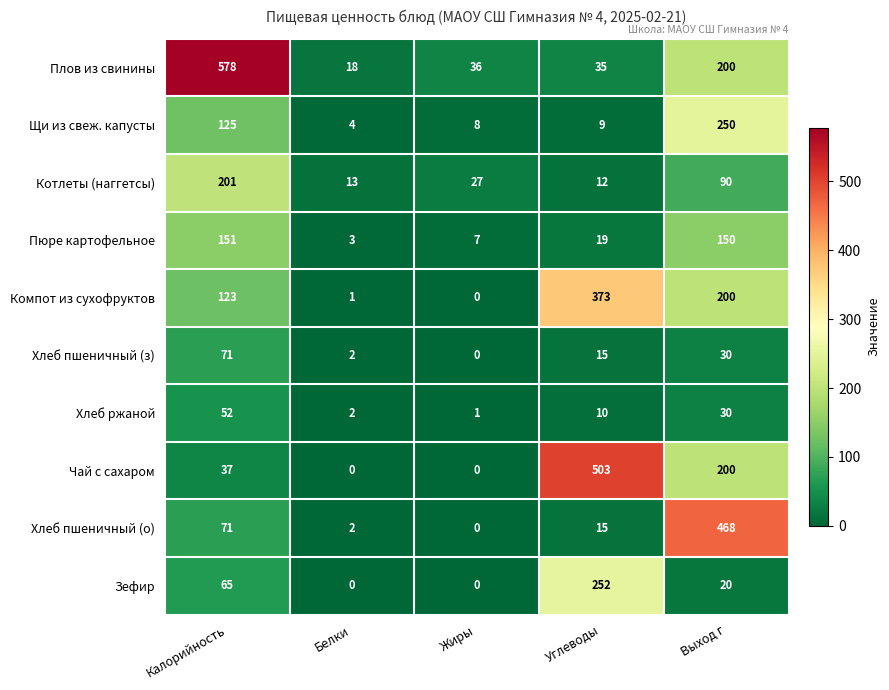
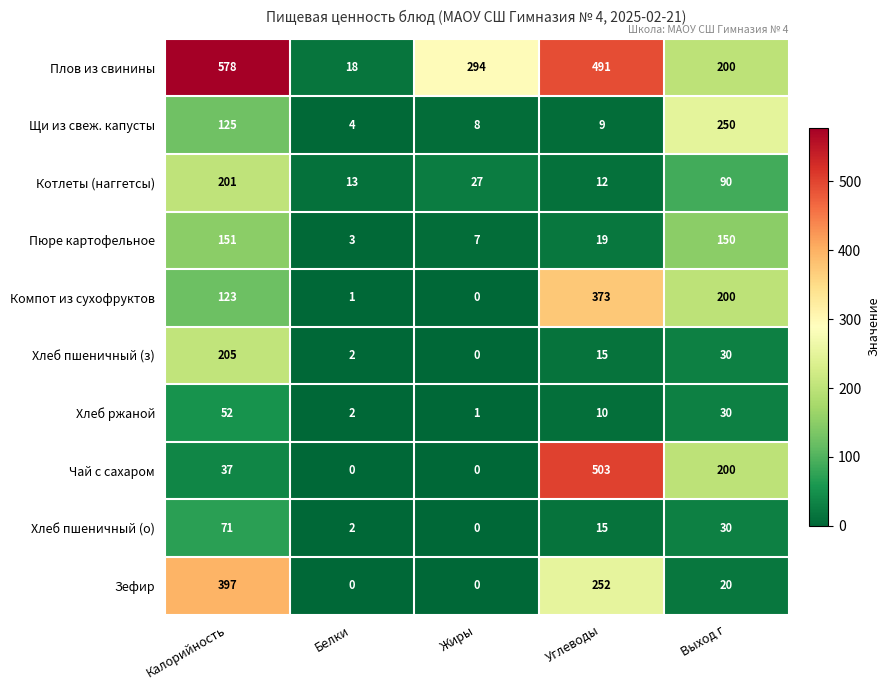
  {
    "Плов из свинины": {
      "Калорийность": 578,
      "Белки": 18,
-     "Жиры": 36,
-     "Углеводы": 35,
+     "Жиры": 294,
+     "Углеводы": 491,
      "Выход г": 200
    },
    "Щи из свеж. капусты": {
      "Калорийность": 125,
      "Белки": 4,
      "Жиры": 8,
      "Углеводы": 9,
      "Выход г": 250
    },
    "Котлеты (наггетсы)": {
      "Калорийность": 201,
      "Белки": 13,
      "Жиры": 27,
      "Углеводы": 12,
      "Выход г": 90
    },
    "Пюре картофельное": {
      "Калорийность": 151,
      "Белки": 3,
      "Жиры": 7,
      "Углеводы": 19,
      "Выход г": 150
    },
    "Компот из сухофруктов": {
      "Калорийность": 123,
      "Белки": 1,
      "Жиры": 0,
      "Углеводы": 373,
      "Выход г": 200
    },
    "Хлеб пшеничный (з)": {
-     "Калорийность": 71,
+     "Калорийность": 205,
      "Белки": 2,
      "Жиры": 0,
      "Углеводы": 15,
      "Выход г": 30
    },
    "Хлеб ржаной": {
      "Калорийность": 52,
      "Белки": 2,
      "Жиры": 1,
      "Углеводы": 10,
      "Выход г": 30
    },
    "Чай с сахаром": {
      "Калорийность": 37,
      "Белки": 0,
      "Жиры": 0,
      "Углеводы": 503,
      "Выход г": 200
    },
    "Хлеб пшеничный (о)": {
      "Калорийность": 71,
      "Белки": 2,
      "Жиры": 0,
      "Углеводы": 15,
-     "Выход г": 468
+     "Выход г": 30
    },
    "Зефир": {
-     "Калорийность": 65,
+     "Калорийность": 397,
      "Белки": 0,
      "Жиры": 0,
      "Углеводы": 252,
      "Выход г": 20
    }
  }
